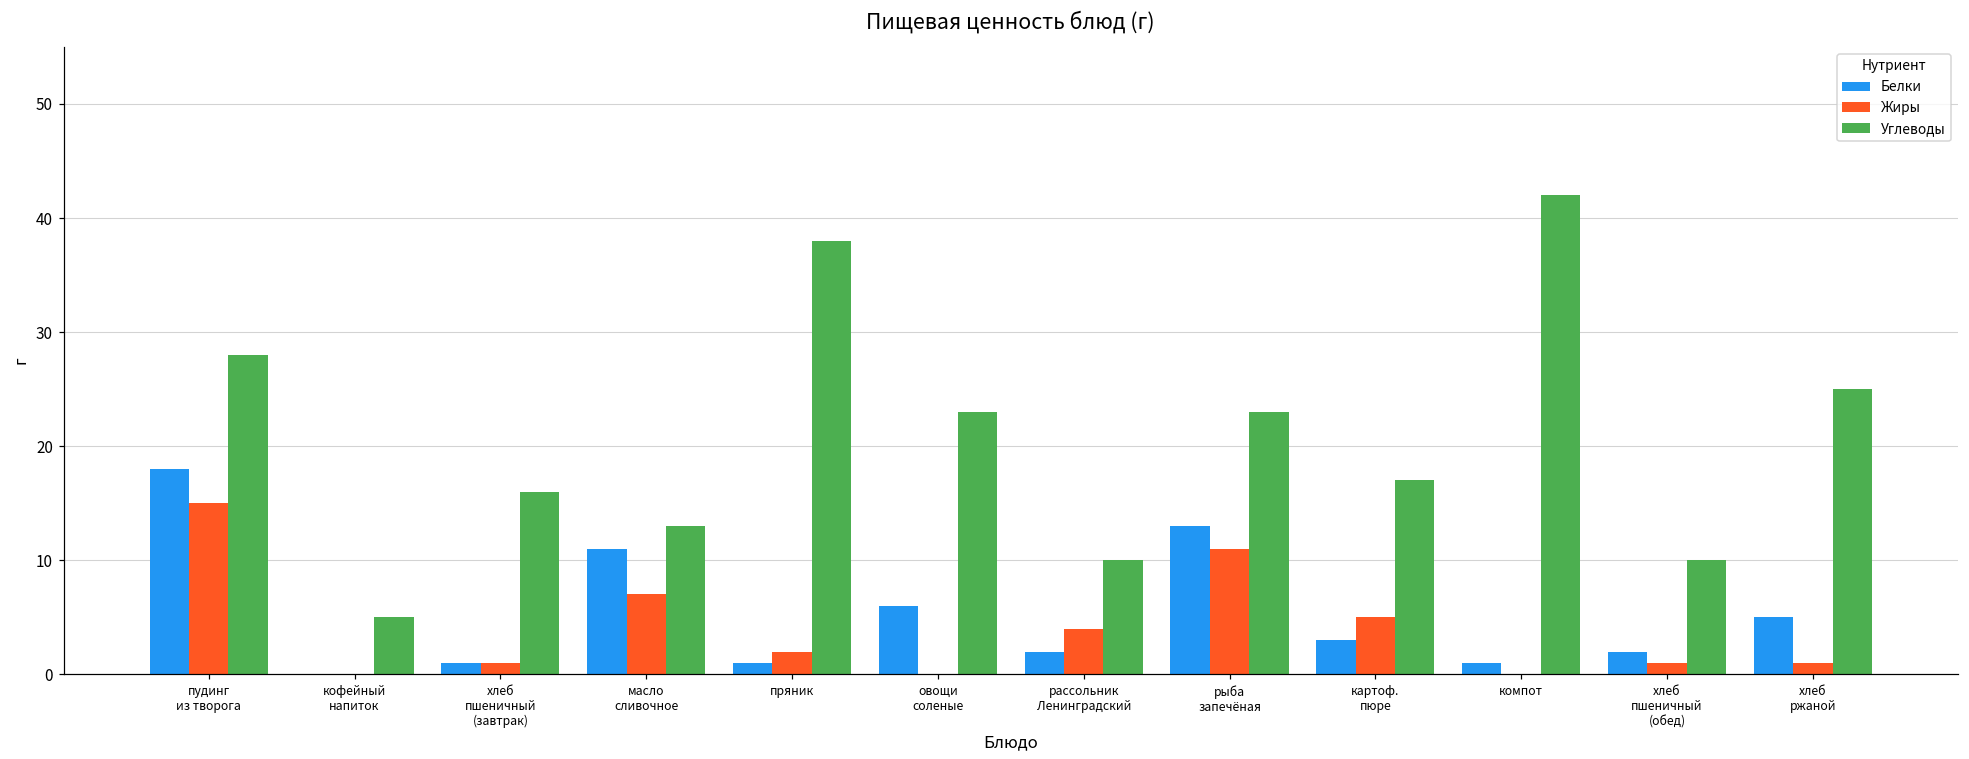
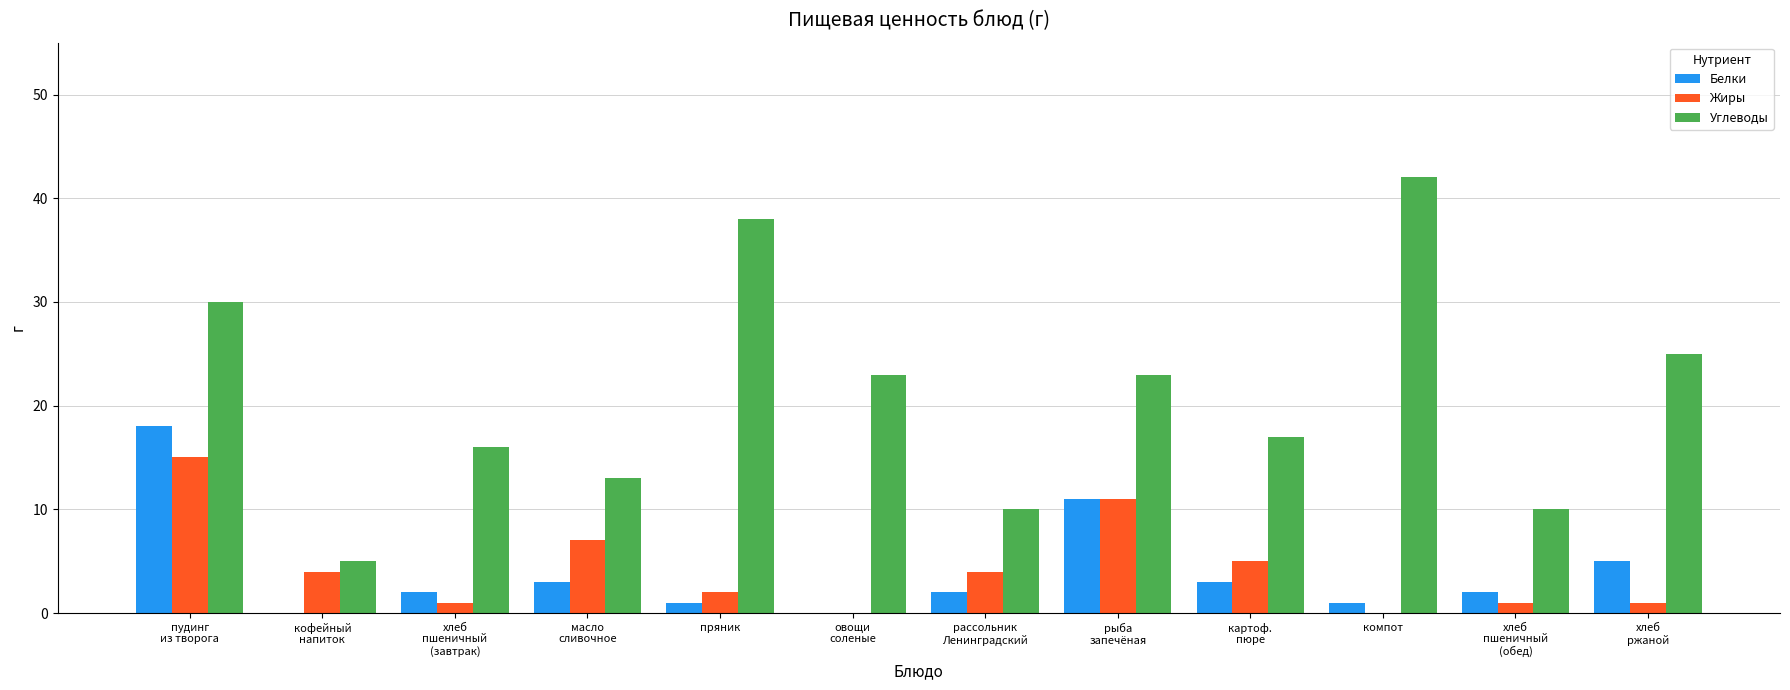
  {
    "Белки": {
      "пудинг из творога": 18,
      "кофейный напиток": 0,
-     "хлеб пшеничный (завтрак)": 1,
-     "масло сливочное": 11,
+     "хлеб пшеничный (завтрак)": 2,
+     "масло сливочное": 3,
      "пряник": 1,
-     "овощи соленые": 6,
+     "овощи соленые": 0,
      "рассольник Ленинградский": 2,
-     "рыба запечёная": 13,
+     "рыба запечёная": 11,
      "картоф. пюре": 3,
      "компот": 1,
      "хлеб пшеничный (обед)": 2,
      "хлеб ржаной": 5
    },
    "Жиры": {
      "пудинг из творога": 15,
-     "кофейный напиток": 0,
+     "кофейный напиток": 4,
      "хлеб пшеничный (завтрак)": 1,
      "масло сливочное": 7,
      "пряник": 2,
      "овощи соленые": 0,
      "рассольник Ленинградский": 4,
      "рыба запечёная": 11,
      "картоф. пюре": 5,
      "компот": 0,
      "хлеб пшеничный (обед)": 1,
      "хлеб ржаной": 1
    },
    "Углеводы": {
-     "пудинг из творога": 28,
+     "пудинг из творога": 30,
      "кофейный напиток": 5,
      "хлеб пшеничный (завтрак)": 16,
      "масло сливочное": 13,
      "пряник": 38,
      "овощи соленые": 23,
      "рассольник Ленинградский": 10,
      "рыба запечёная": 23,
      "картоф. пюре": 17,
      "компот": 42,
      "хлеб пшеничный (обед)": 10,
      "хлеб ржаной": 25
    }
  }
